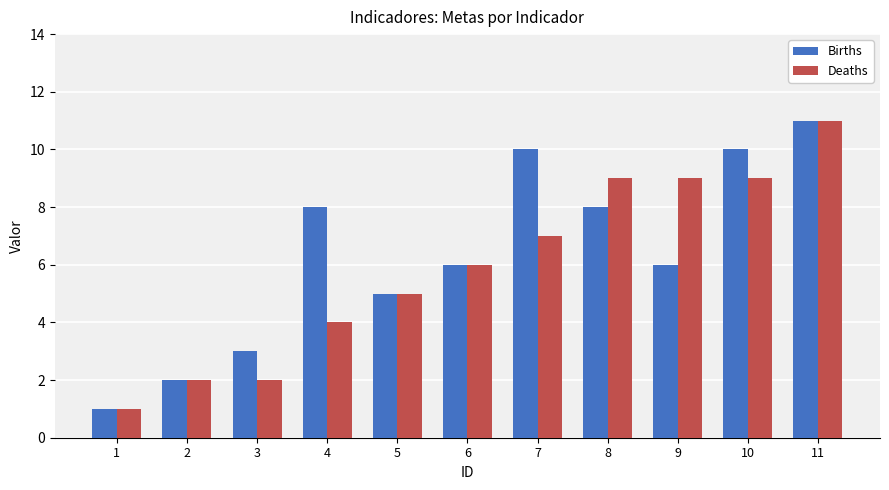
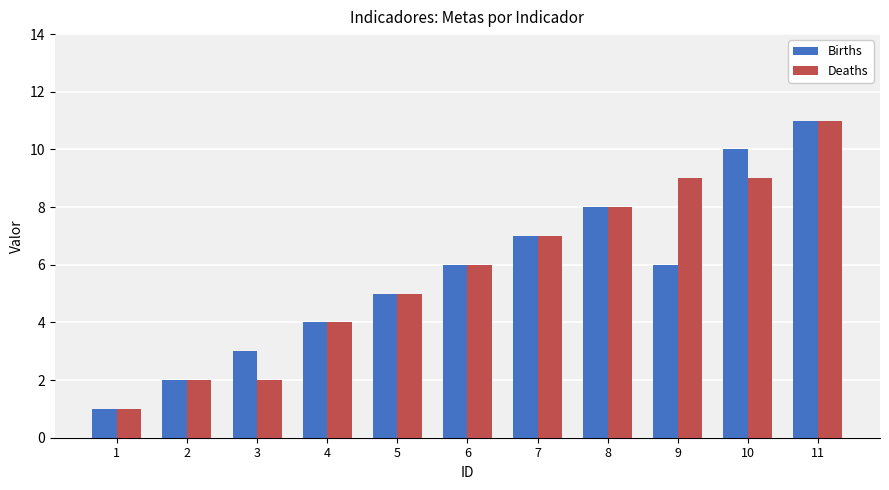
  {
    "Births": {
      "1": 1,
      "2": 2,
      "3": 3,
-     "4": 8,
+     "4": 4,
      "5": 5,
      "6": 6,
-     "7": 10,
+     "7": 7,
      "8": 8,
      "9": 6,
      "10": 10,
      "11": 11
    },
    "Deaths": {
      "1": 1,
      "2": 2,
      "3": 2,
      "4": 4,
      "5": 5,
      "6": 6,
      "7": 7,
-     "8": 9,
+     "8": 8,
      "9": 9,
      "10": 9,
      "11": 11
    }
  }
